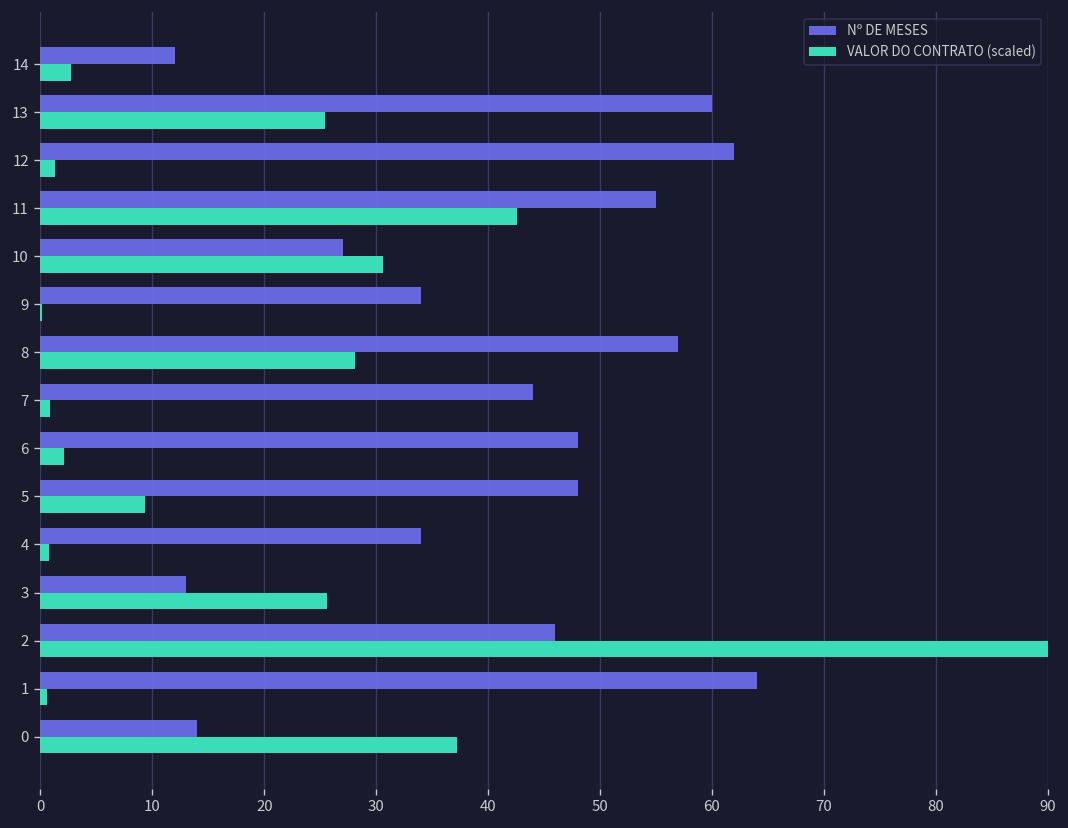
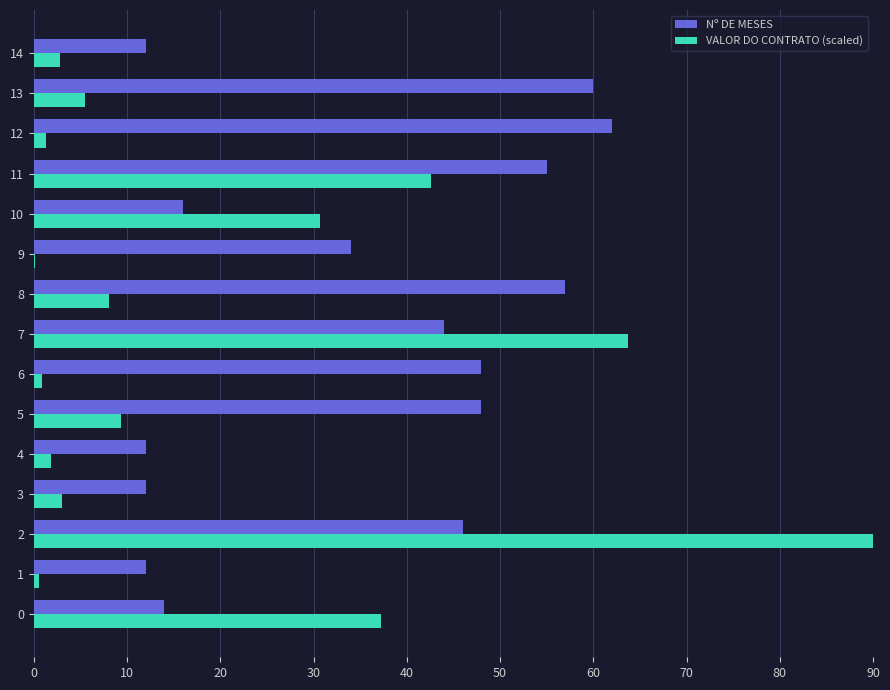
  {
    "Nº DE MESES": {
      "14": 12,
      "13": 60,
      "12": 62,
      "11": 55,
-     "10": 27,
+     "10": 16,
      "9": 34,
      "8": 57,
      "7": 44,
      "6": 48,
      "5": 48,
-     "4": 34,
-     "3": 13,
+     "4": 12,
+     "3": 12,
      "2": 46,
-     "1": 64,
+     "1": 12,
      "0": 14
    },
    "VALOR DO CONTRATO (scaled)": {
      "14": 3,
-     "13": 25,
+     "13": 6,
      "12": 1,
      "11": 43,
      "10": 31,
-     "8": 28,
-     "7": 1,
-     "6": 2,
+     "8": 8,
+     "7": 64,
+     "6": 1,
      "5": 9,
-     "4": 1,
-     "3": 26,
+     "4": 2,
+     "3": 3,
      "2": 90,
      "1": 1,
      "0": 37
    }
  }
